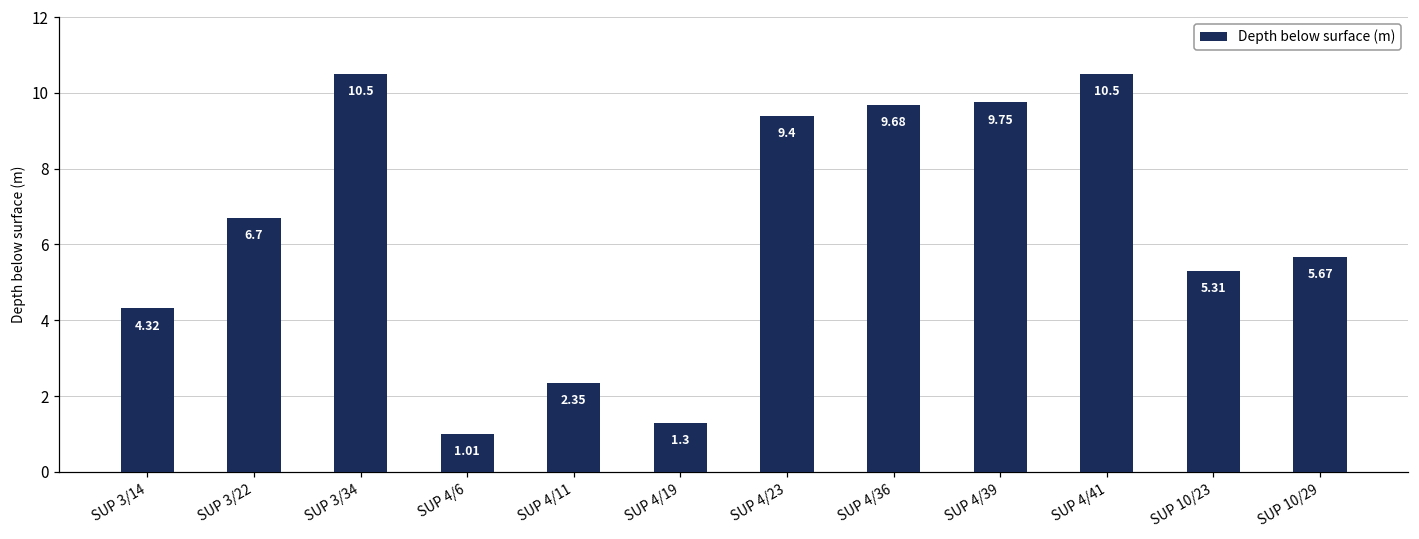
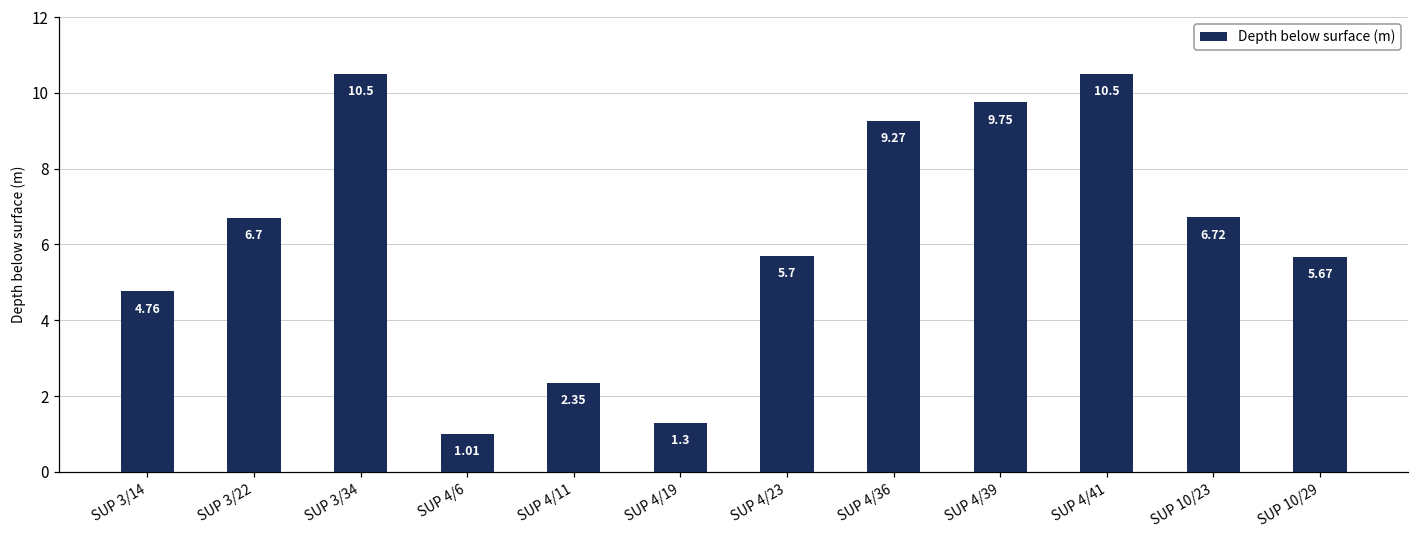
  {
-   "SUP 3/14": 4.32,
+   "SUP 3/14": 4.76,
    "SUP 3/22": 6.7,
    "SUP 3/34": 10.5,
    "SUP 4/6": 1.01,
    "SUP 4/11": 2.35,
    "SUP 4/19": 1.3,
-   "SUP 4/23": 9.4,
-   "SUP 4/36": 9.68,
+   "SUP 4/23": 5.7,
+   "SUP 4/36": 9.27,
    "SUP 4/39": 9.75,
    "SUP 4/41": 10.5,
-   "SUP 10/23": 5.31,
+   "SUP 10/23": 6.72,
    "SUP 10/29": 5.67
  }
